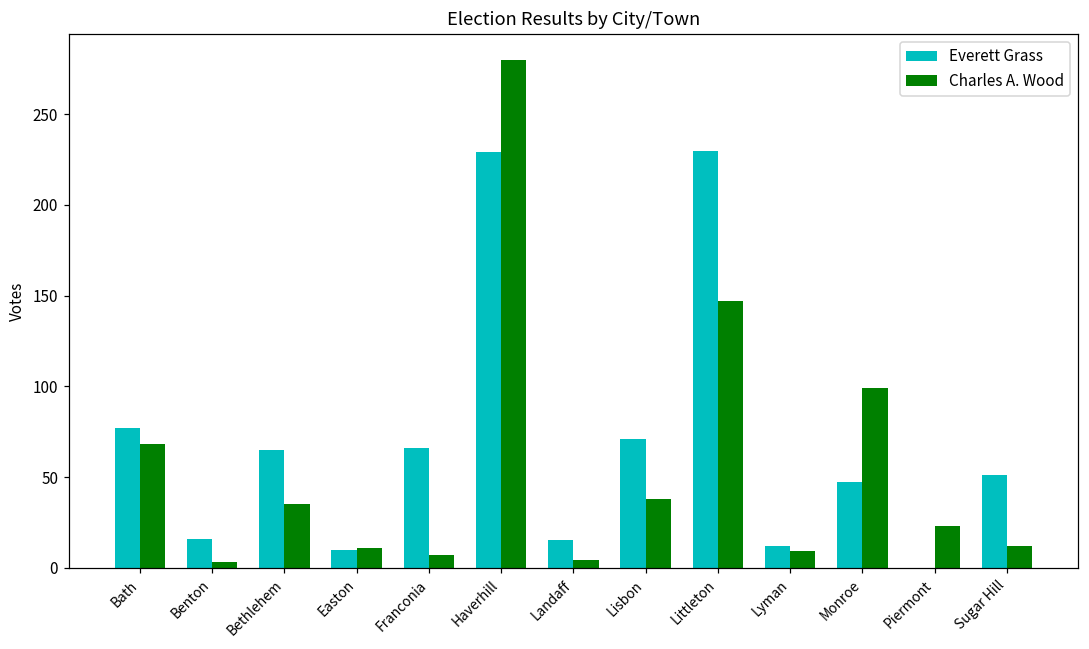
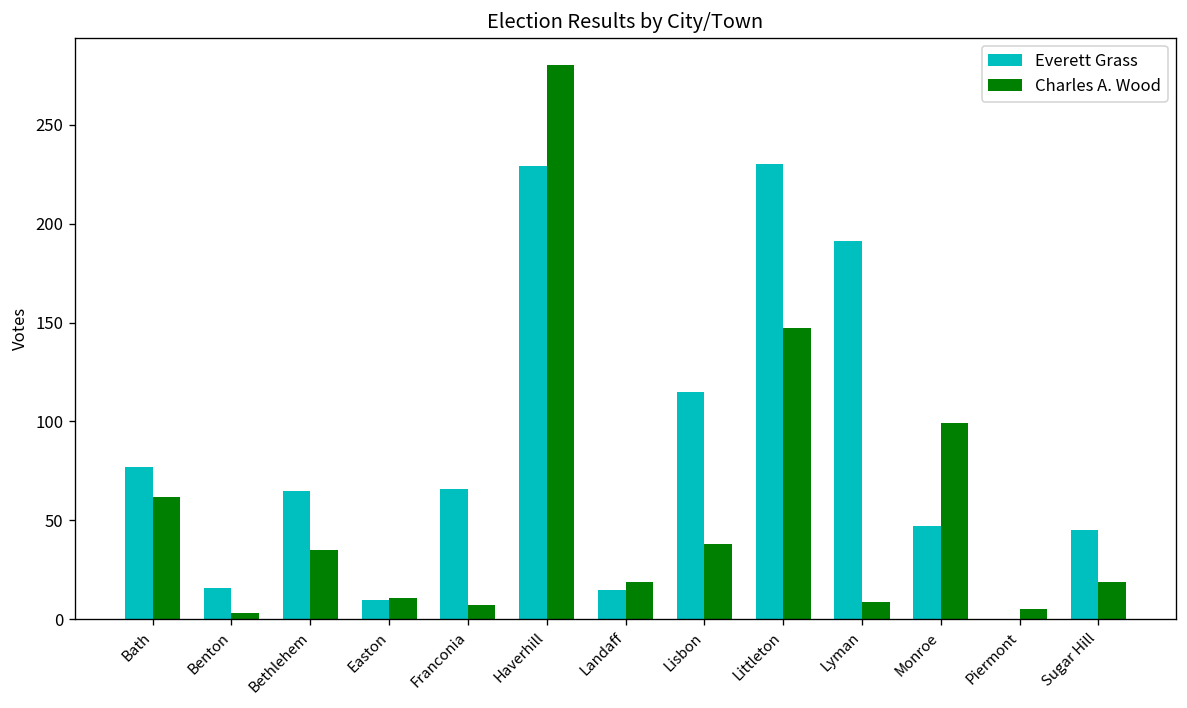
  {
    "Everett Grass": {
      "Bath": 77,
      "Benton": 16,
      "Bethlehem": 65,
      "Easton": 10,
      "Franconia": 66,
      "Haverhill": 229,
      "Landaff": 15,
-     "Lisbon": 71,
+     "Lisbon": 115,
      "Littleton": 230,
-     "Lyman": 12,
+     "Lyman": 191,
      "Monroe": 47,
      "Piermont": 0,
-     "Sugar Hill": 51
+     "Sugar Hill": 45
    },
    "Charles A. Wood": {
-     "Bath": 68,
+     "Bath": 62,
      "Benton": 3,
      "Bethlehem": 35,
      "Easton": 11,
      "Franconia": 7,
      "Haverhill": 280,
-     "Landaff": 4,
+     "Landaff": 19,
      "Lisbon": 38,
      "Littleton": 147,
      "Lyman": 9,
      "Monroe": 99,
-     "Piermont": 23,
-     "Sugar Hill": 12
+     "Piermont": 5,
+     "Sugar Hill": 19
    }
  }
